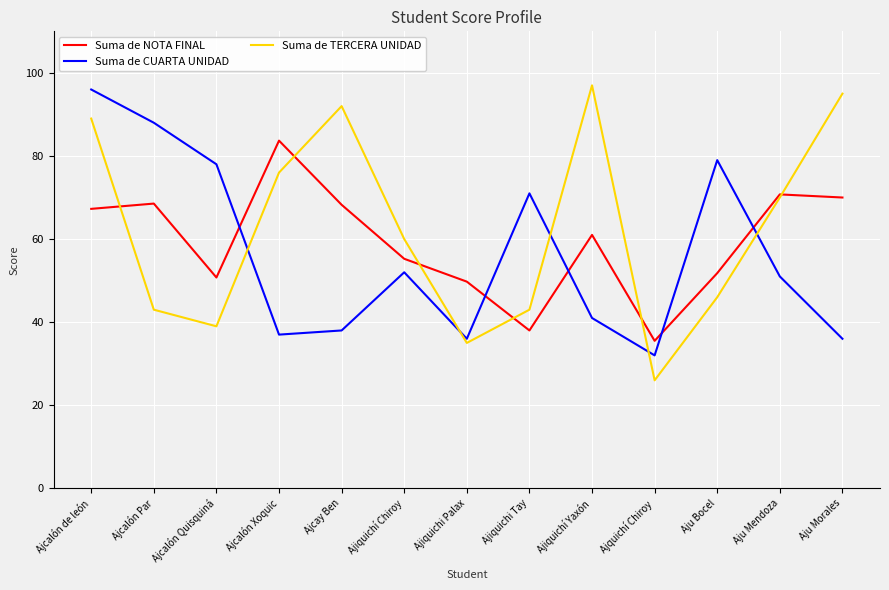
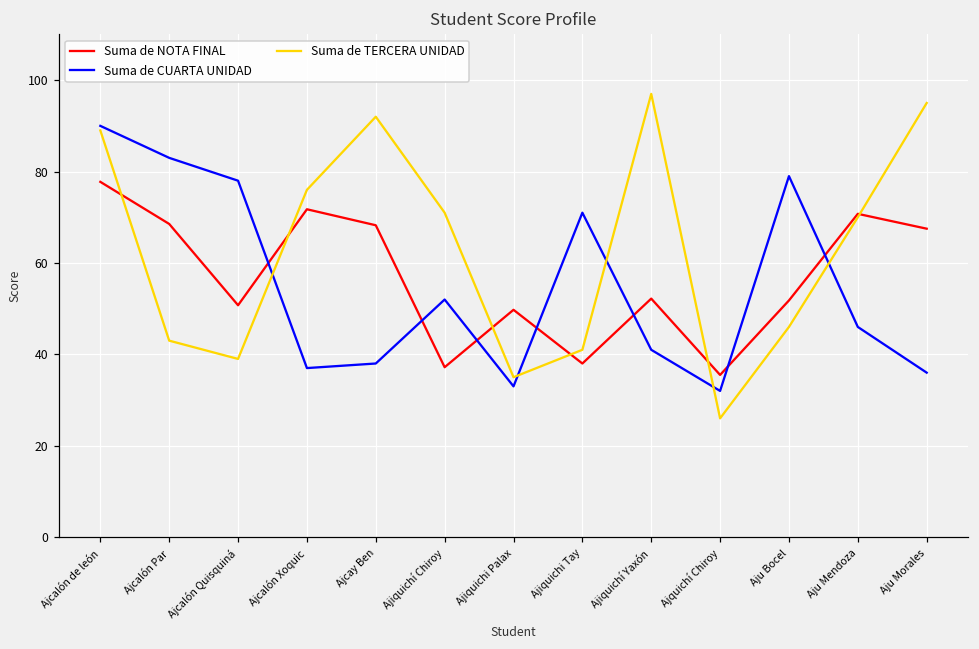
  {
    "Suma de NOTA FINAL": {
-     "Ajcalón de león": 67,
+     "Ajcalón de león": 78,
      "Ajcalón Par": 69,
      "Ajcalón Quisquiná": 51,
-     "Ajcalón Xoquic": 84,
+     "Ajcalón Xoquic": 72,
      "Ajcay Ben": 68,
-     "Ajiquichí Chiroy": 55,
+     "Ajiquichí Chiroy": 37,
      "Ajiquichi Palax": 50,
      "Ajiquichi Tay": 38,
-     "Ajiquichí Yaxón": 61,
+     "Ajiquichí Yaxón": 52,
      "Ajquichí Chiroy": 36,
      "Aju Bocel": 52,
      "Aju Mendoza": 71,
-     "Aju Morales": 70
+     "Aju Morales": 68
    },
    "Suma de CUARTA UNIDAD": {
-     "Ajcalón de león": 96,
-     "Ajcalón Par": 88,
+     "Ajcalón de león": 90,
+     "Ajcalón Par": 83,
      "Ajcalón Quisquiná": 78,
      "Ajcalón Xoquic": 37,
      "Ajcay Ben": 38,
      "Ajiquichí Chiroy": 52,
-     "Ajiquichi Palax": 36,
+     "Ajiquichi Palax": 33,
      "Ajiquichi Tay": 71,
      "Ajiquichí Yaxón": 41,
      "Ajquichí Chiroy": 32,
      "Aju Bocel": 79,
-     "Aju Mendoza": 51,
+     "Aju Mendoza": 46,
      "Aju Morales": 36
    },
    "Suma de TERCERA UNIDAD": {
      "Ajcalón de león": 89,
      "Ajcalón Par": 43,
      "Ajcalón Quisquiná": 39,
      "Ajcalón Xoquic": 76,
      "Ajcay Ben": 92,
-     "Ajiquichí Chiroy": 60,
+     "Ajiquichí Chiroy": 71,
      "Ajiquichi Palax": 35,
-     "Ajiquichi Tay": 43,
+     "Ajiquichi Tay": 41,
      "Ajiquichí Yaxón": 97,
      "Ajquichí Chiroy": 26,
      "Aju Bocel": 46,
      "Aju Mendoza": 70,
      "Aju Morales": 95
    }
  }
